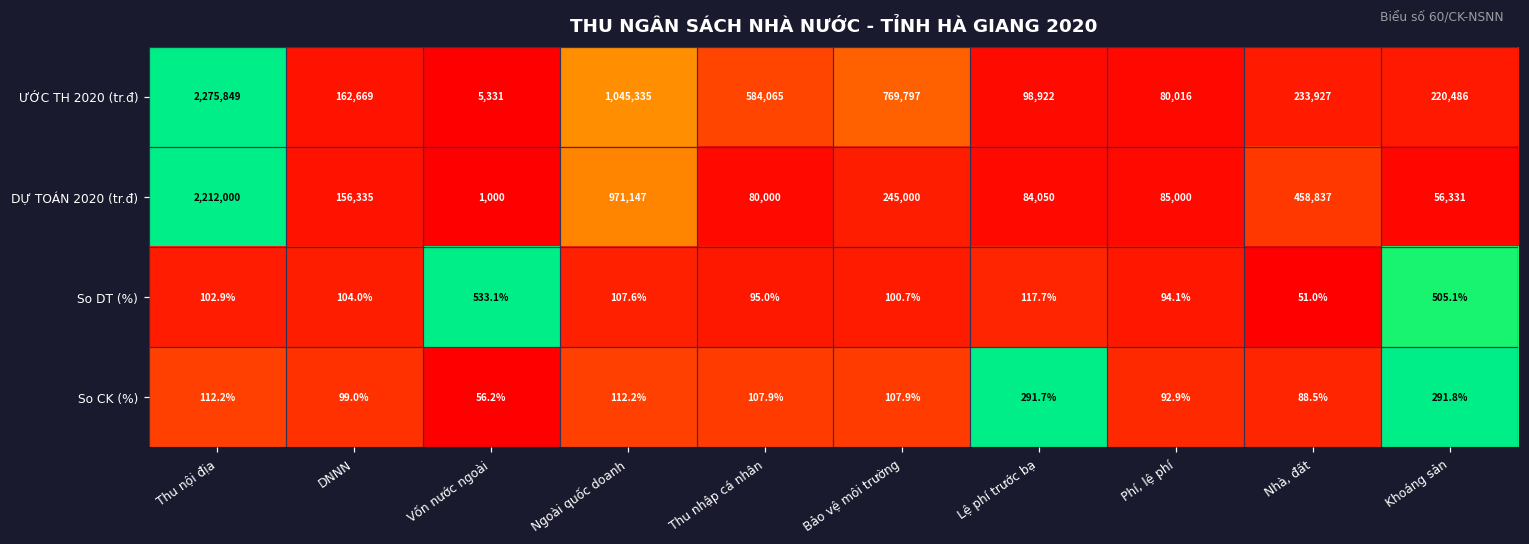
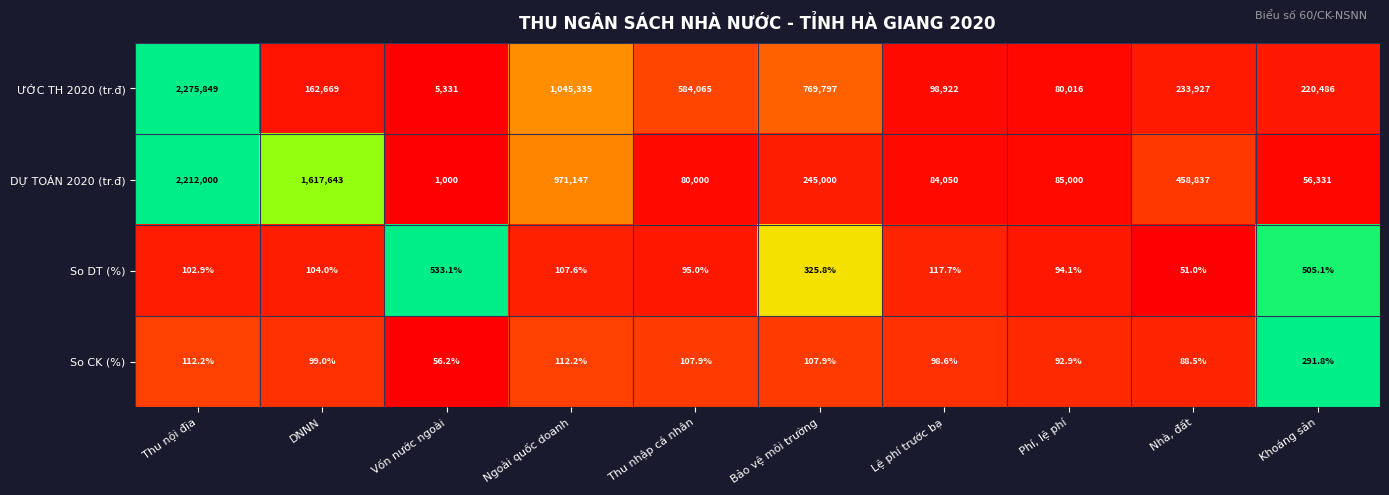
  {
    "ƯỚC TH 2020 (tr.đ)": {
      "Thu nội địa": "2,275,849",
      "DNNN": "162,669",
      "Vốn nước ngoài": "5,331",
      "Ngoài quốc doanh": "1,045,335",
      "Thu nhập cá nhân": "584,065",
      "Bảo vệ môi trường": "769,797",
      "Lệ phí trước bạ": "98,922",
      "Phí, lệ phí": "80,016",
      "Nhà, đất": "233,927",
      "Khoáng sản": "220,486"
    },
    "DỰ TOÁN 2020 (tr.đ)": {
      "Thu nội địa": "2,212,000",
-     "DNNN": "156,335",
+     "DNNN": "1,617,643",
      "Vốn nước ngoài": "1,000",
      "Ngoài quốc doanh": "971,147",
      "Thu nhập cá nhân": "80,000",
      "Bảo vệ môi trường": "245,000",
      "Lệ phí trước bạ": "84,050",
      "Phí, lệ phí": "85,000",
      "Nhà, đất": "458,837",
      "Khoáng sản": "56,331"
    },
    "So DT (%)": {
      "Thu nội địa": "102.9%",
      "DNNN": "104.0%",
      "Vốn nước ngoài": "533.1%",
      "Ngoài quốc doanh": "107.6%",
      "Thu nhập cá nhân": "95.0%",
-     "Bảo vệ môi trường": "100.7%",
+     "Bảo vệ môi trường": "325.8%",
      "Lệ phí trước bạ": "117.7%",
      "Phí, lệ phí": "94.1%",
      "Nhà, đất": "51.0%",
      "Khoáng sản": "505.1%"
    },
    "So CK (%)": {
      "Thu nội địa": "112.2%",
      "DNNN": "99.0%",
      "Vốn nước ngoài": "56.2%",
      "Ngoài quốc doanh": "112.2%",
      "Thu nhập cá nhân": "107.9%",
      "Bảo vệ môi trường": "107.9%",
-     "Lệ phí trước bạ": "291.7%",
+     "Lệ phí trước bạ": "98.6%",
      "Phí, lệ phí": "92.9%",
      "Nhà, đất": "88.5%",
      "Khoáng sản": "291.8%"
    }
  }
